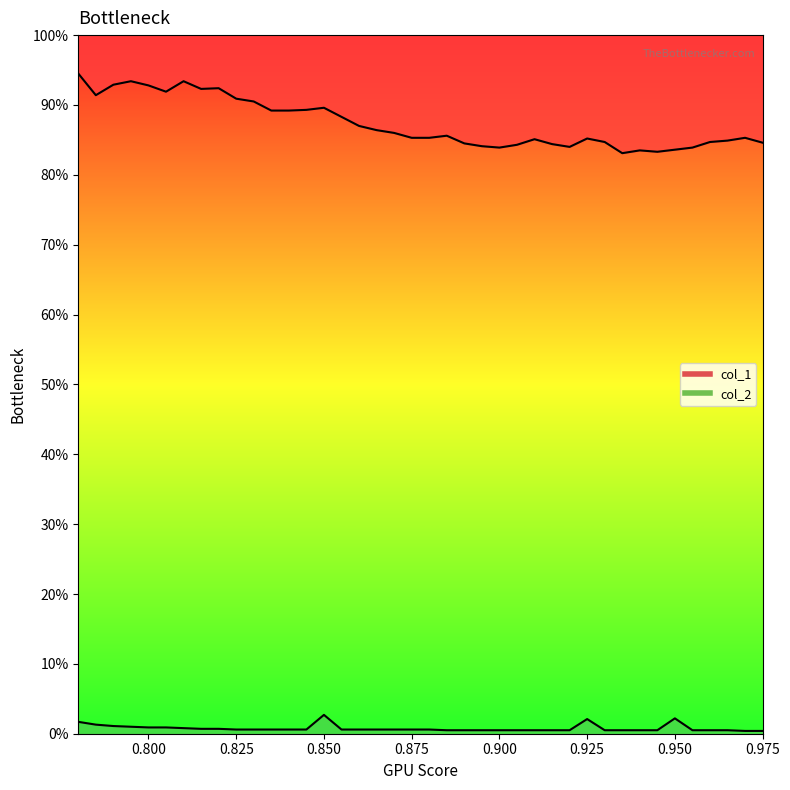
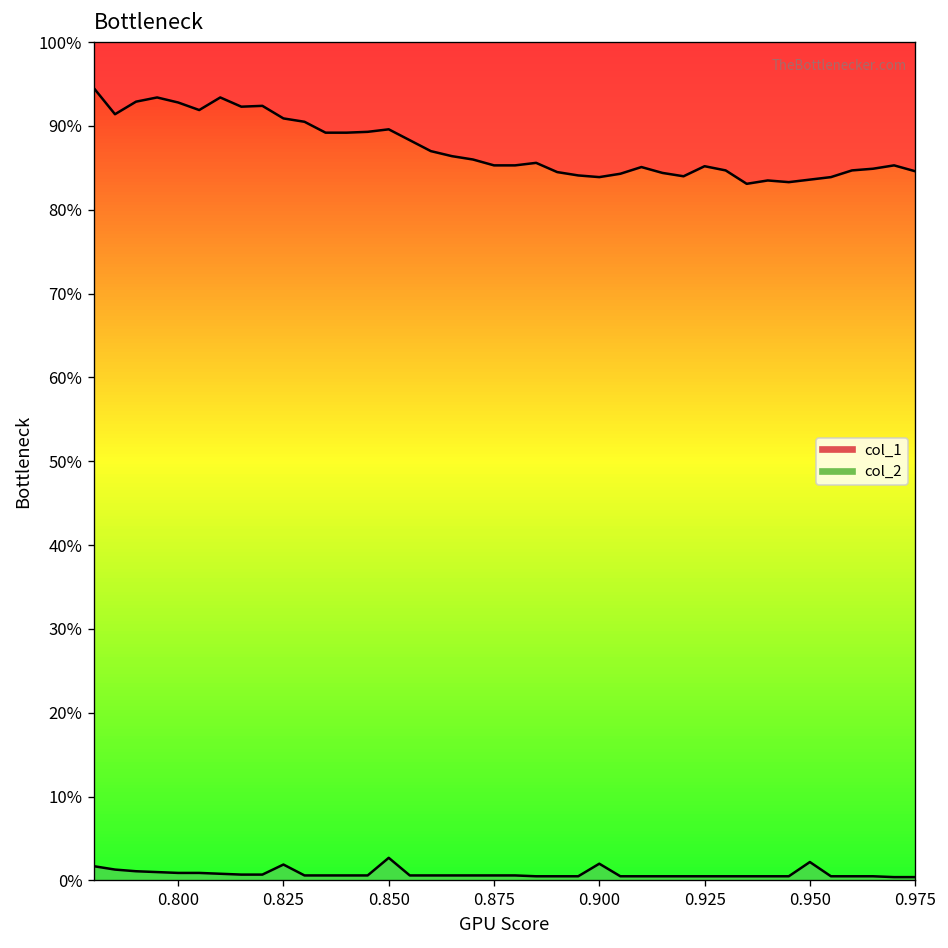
  {
    "col_2": {
      "0.800": "1%",
-     "0.825": "1%",
+     "0.825": "2%",
      "0.850": "3%",
      "0.875": "1%",
-     "0.900": "1%",
-     "0.925": "2%",
+     "0.900": "2%",
+     "0.925": "1%",
      "0.950": "2%",
      "0.975": "0%"
    }
  }
